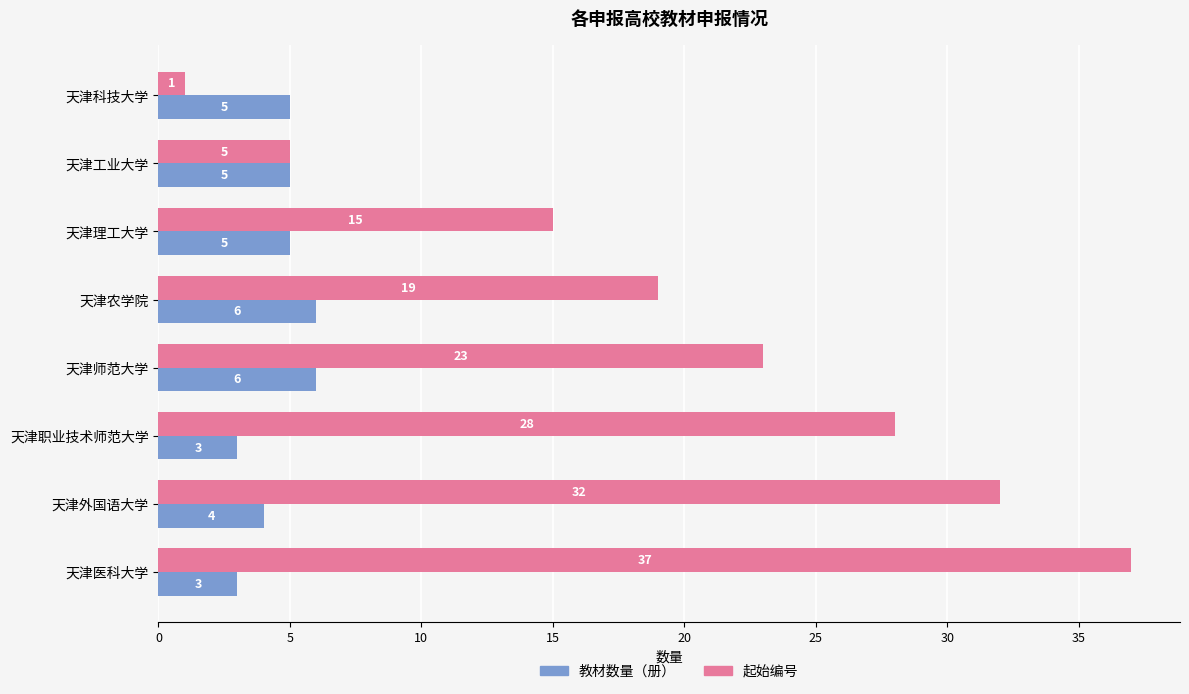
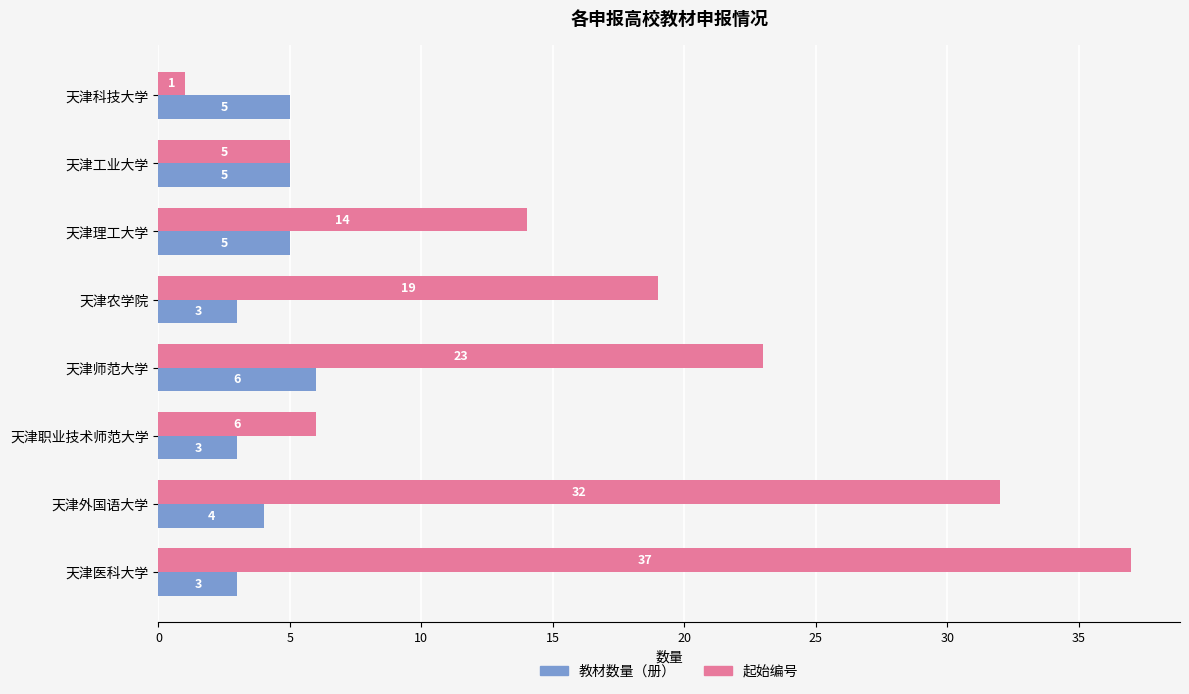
  {
    "教材数量（册）": {
      "天津科技大学": 5,
      "天津工业大学": 5,
      "天津理工大学": 5,
-     "天津农学院": 6,
+     "天津农学院": 3,
      "天津师范大学": 6,
      "天津职业技术师范大学": 3,
      "天津外国语大学": 4,
      "天津医科大学": 3
    },
    "起始编号": {
      "天津科技大学": 1,
      "天津工业大学": 5,
-     "天津理工大学": 15,
+     "天津理工大学": 14,
      "天津农学院": 19,
      "天津师范大学": 23,
-     "天津职业技术师范大学": 28,
+     "天津职业技术师范大学": 6,
      "天津外国语大学": 32,
      "天津医科大学": 37
    }
  }
